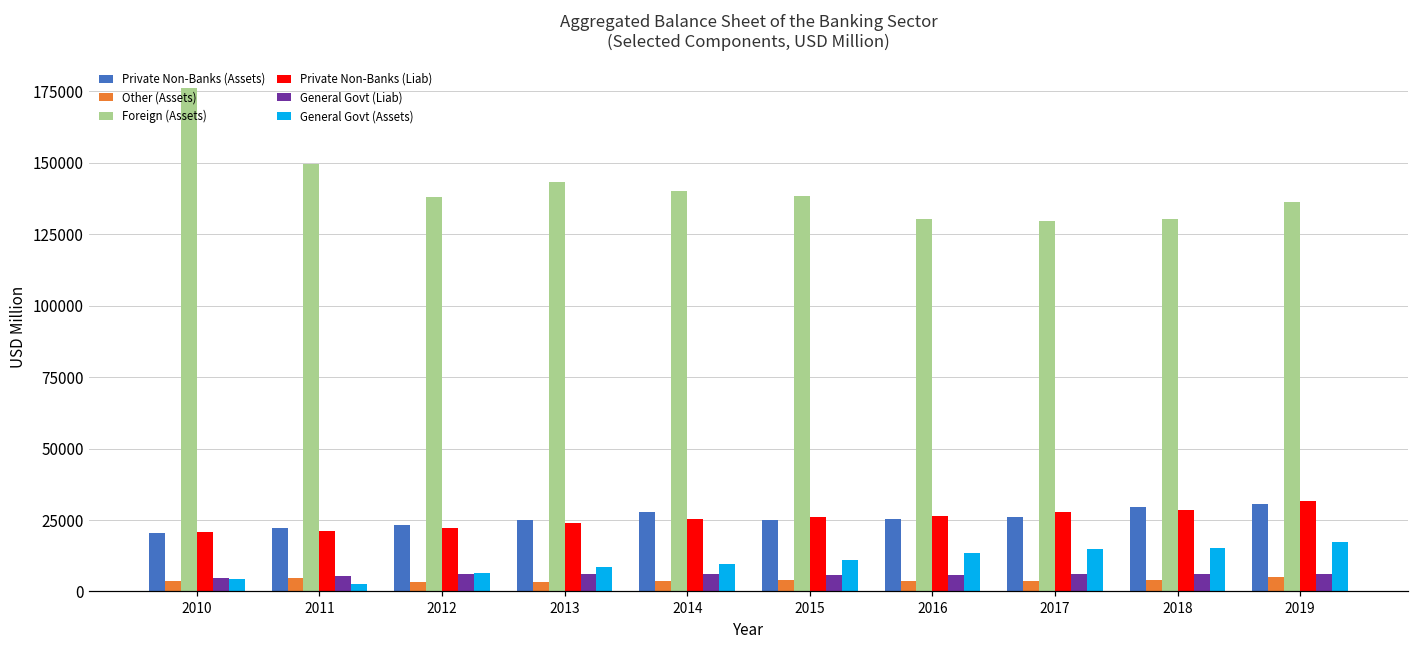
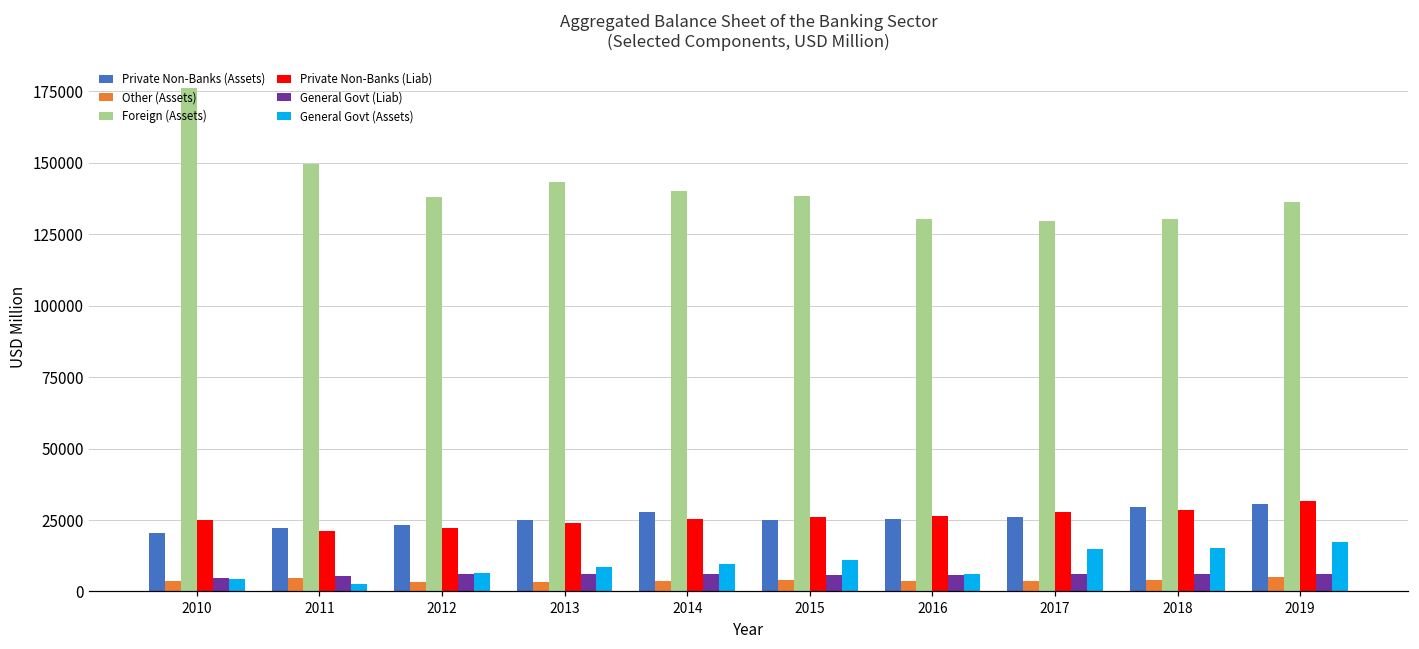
  {
    "Private Non-Banks (Assets)": {
      "2010": 20000,
      "2011": 22000,
      "2012": 23000,
      "2013": 25000,
      "2014": 28000,
      "2015": 25000,
      "2016": 25000,
      "2017": 26000,
      "2018": 30000,
      "2019": 31000
    },
    "Other (Assets)": {
      "2010": 4000,
      "2011": 5000,
      "2012": 3000,
      "2013": 3000,
      "2014": 4000,
      "2015": 4000,
      "2016": 4000,
      "2017": 4000,
      "2018": 4000,
      "2019": 5000
    },
    "Foreign (Assets)": {
      "2010": 176000,
      "2011": 150000,
      "2012": 138000,
      "2013": 143000,
      "2014": 140000,
      "2015": 138000,
      "2016": 130000,
      "2017": 130000,
      "2018": 130000,
      "2019": 136000
    },
    "Private Non-Banks (Liab)": {
-     "2010": 21000,
+     "2010": 25000,
      "2011": 21000,
      "2012": 22000,
      "2013": 24000,
      "2014": 25000,
      "2015": 26000,
      "2016": 26000,
      "2017": 28000,
      "2018": 29000,
      "2019": 32000
    },
    "General Govt (Liab)": {
      "2010": 5000,
      "2011": 5000,
      "2012": 6000,
      "2013": 6000,
      "2014": 6000,
      "2015": 6000,
      "2016": 6000,
      "2017": 6000,
      "2018": 6000,
      "2019": 6000
    },
    "General Govt (Assets)": {
      "2010": 5000,
      "2011": 3000,
      "2012": 6000,
      "2013": 9000,
      "2014": 10000,
      "2015": 11000,
-     "2016": 13000,
+     "2016": 6000,
      "2017": 15000,
      "2018": 15000,
      "2019": 17000
    }
  }
